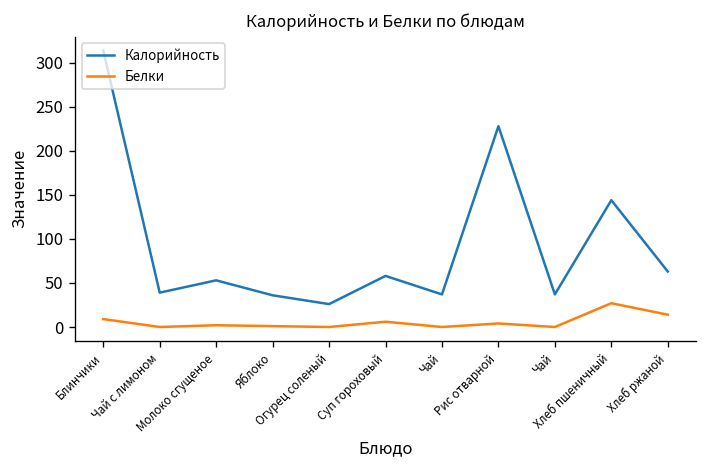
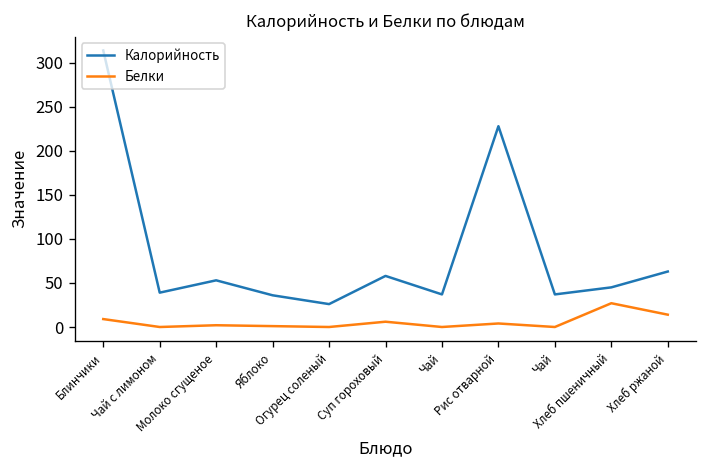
  {
    "Калорийность": {
      "Чай с лимоном": 40,
      "Молоко сгущеное": 50,
      "Яблоко": 40,
      "Огурец соленый": 30,
      "Суп гороховый": 60,
      "Рис отварной": 230,
-     "Хлеб пшеничный": 140,
+     "Хлеб пшеничный": 50,
      "Хлеб ржаной": 60
    },
    "Белки": {
      "Блинчики": 10,
      "Чай с лимоном": 0,
      "Молоко сгущеное": 0,
      "Яблоко": 0,
      "Огурец соленый": 0,
      "Суп гороховый": 10,
      "Рис отварной": 0,
      "Хлеб пшеничный": 30,
      "Хлеб ржаной": 10
    }
  }
